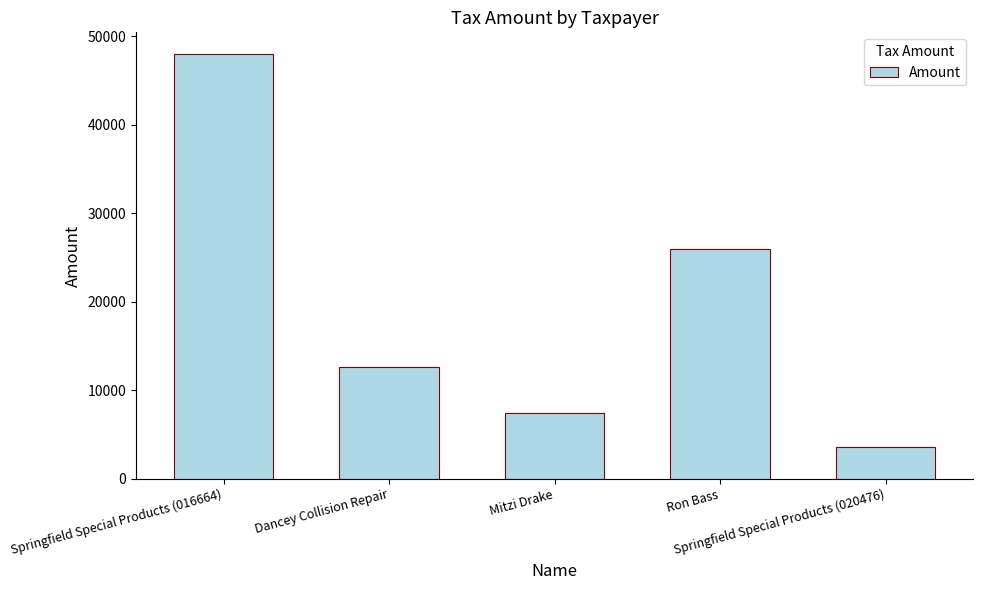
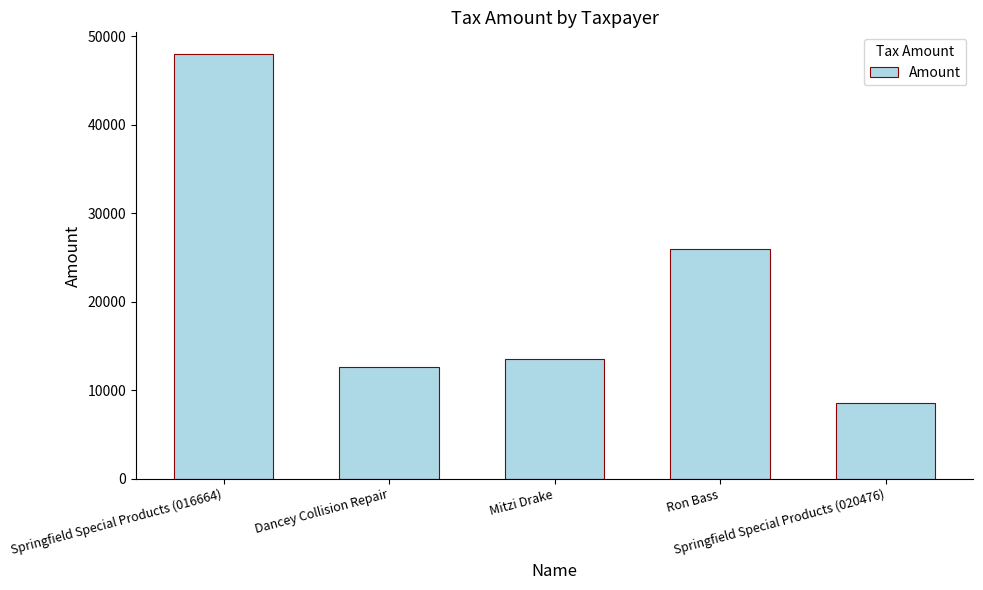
  {
    "Springfield Special Products (016664)": 48000,
    "Dancey Collision Repair": 13000,
-   "Mitzi Drake": 7000,
+   "Mitzi Drake": 14000,
    "Ron Bass": 26000,
-   "Springfield Special Products (020476)": 4000
+   "Springfield Special Products (020476)": 8000
  }
